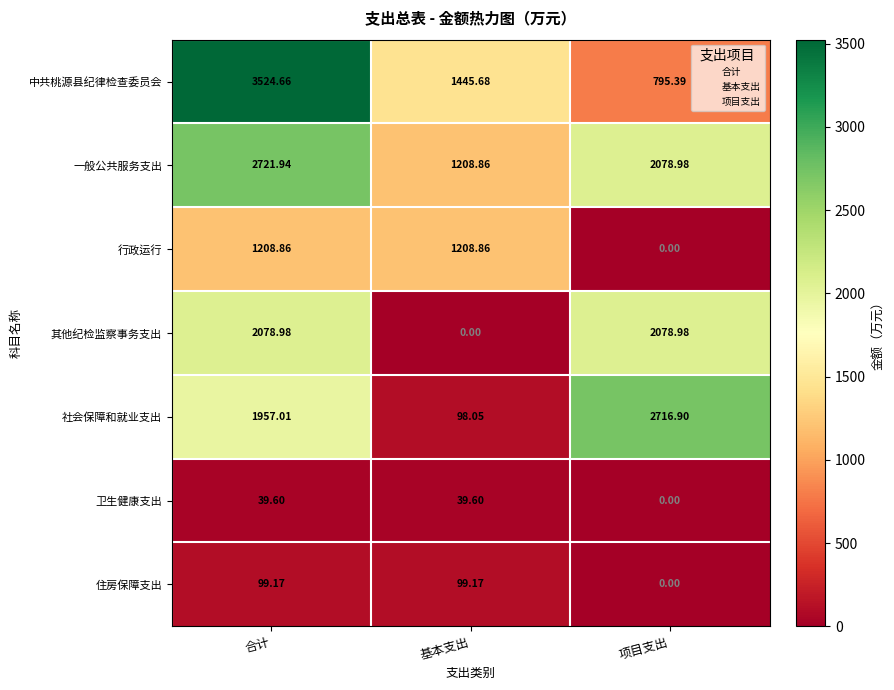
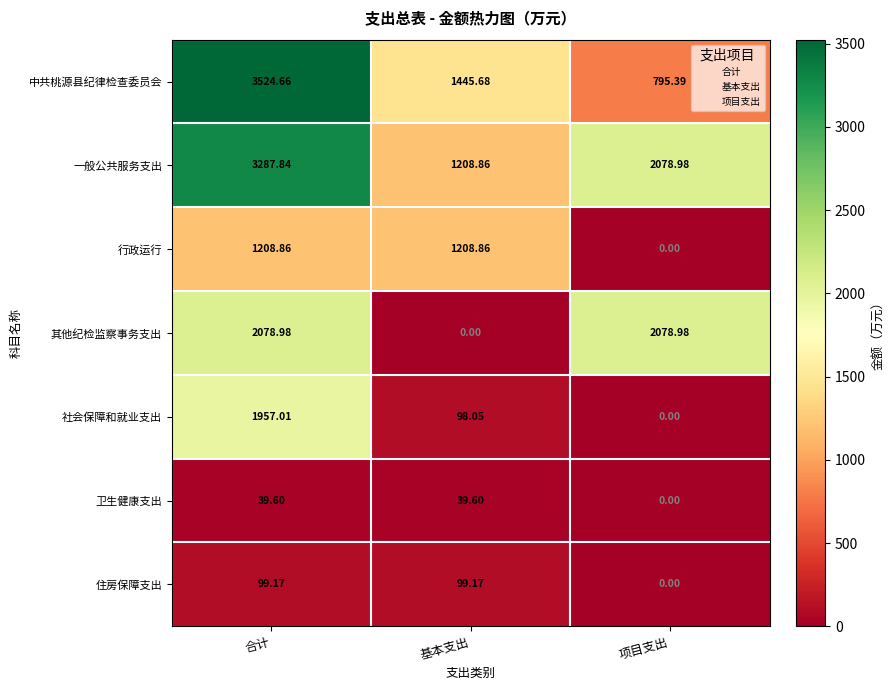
  {
    "中共桃源县纪律检查委员会": {
      "合计": 3524.66,
      "基本支出": 1445.68,
      "项目支出": 795.39
    },
    "一般公共服务支出": {
-     "合计": 2721.94,
+     "合计": 3287.84,
      "基本支出": 1208.86,
      "项目支出": 2078.98
    },
    "行政运行": {
      "合计": 1208.86,
      "基本支出": 1208.86,
      "项目支出": 0.00
    },
    "其他纪检监察事务支出": {
      "合计": 2078.98,
      "基本支出": 0.00,
      "项目支出": 2078.98
    },
    "社会保障和就业支出": {
      "合计": 1957.01,
      "基本支出": 98.05,
-     "项目支出": 2716.90
+     "项目支出": 0.00
    },
    "卫生健康支出": {
      "合计": 39.60,
      "基本支出": 39.60,
      "项目支出": 0.00
    },
    "住房保障支出": {
      "合计": 99.17,
      "基本支出": 99.17,
      "项目支出": 0.00
    }
  }
